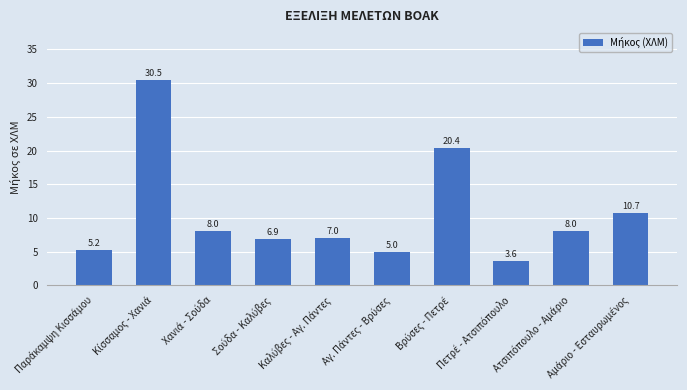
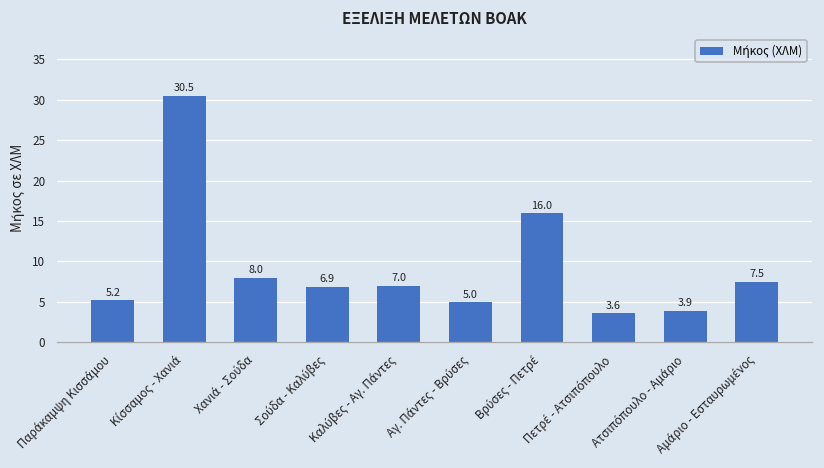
  {
    "Παράκαμψη Κισσάμου": 5.2,
    "Κίσσαμος - Χανιά": 30.5,
    "Χανιά - Σούδα": 8.0,
    "Σούδα - Καλύβες": 6.9,
    "Καλύβες - Αγ. Πάντες": 7.0,
    "Αγ. Πάντες - Βρύσες": 5.0,
-   "Βρύσες - Πετρέ": 20.4,
+   "Βρύσες - Πετρέ": 16.0,
    "Πετρέ - Ατσιπόπουλο": 3.6,
-   "Ατσιπόπουλο - Αμάριο": 8.0,
-   "Αμάριο - Εσταυρωμένος": 10.7
+   "Ατσιπόπουλο - Αμάριο": 3.9,
+   "Αμάριο - Εσταυρωμένος": 7.5
  }
